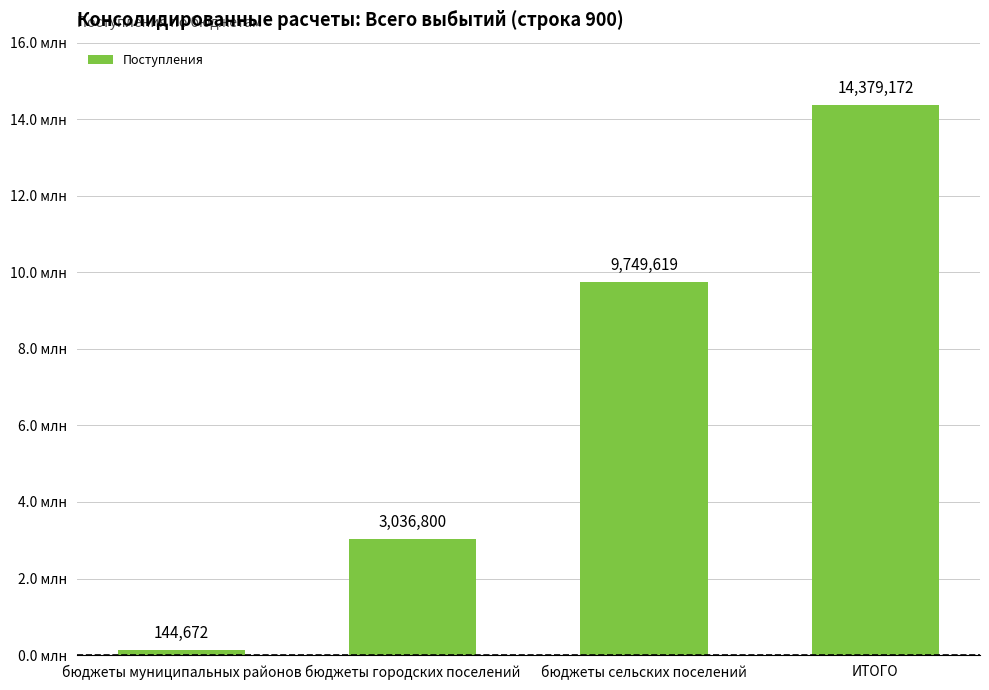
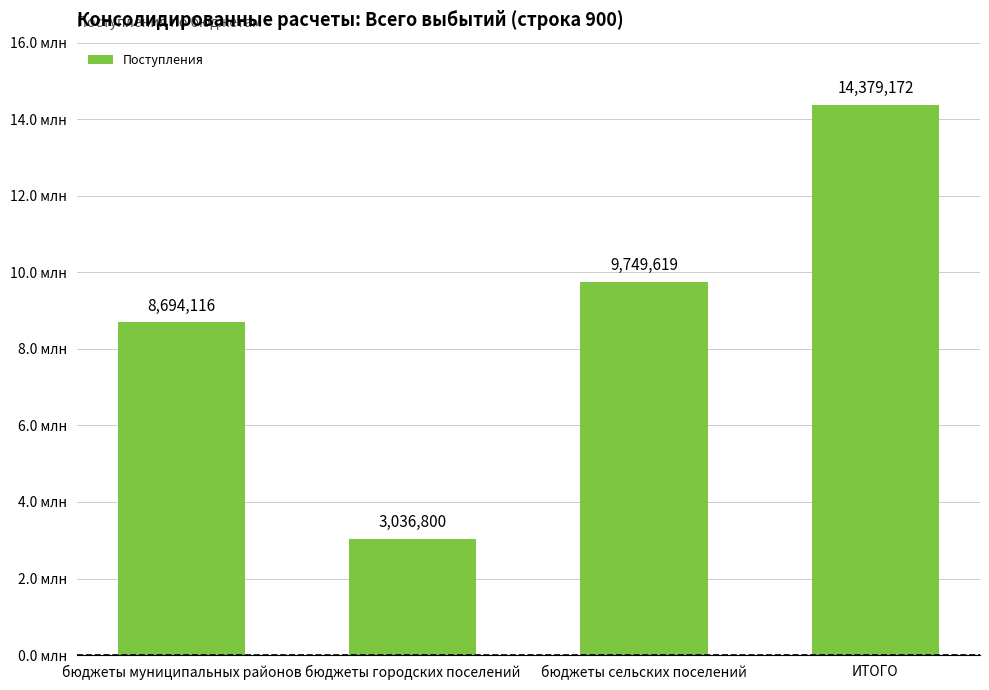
  {
-   "бюджеты муниципальных районов": "144,672",
+   "бюджеты муниципальных районов": "8,694,116",
    "бюджеты городских поселений": "3,036,800",
    "бюджеты сельских поселений": "9,749,619",
    "ИТОГО": "14,379,172"
  }
